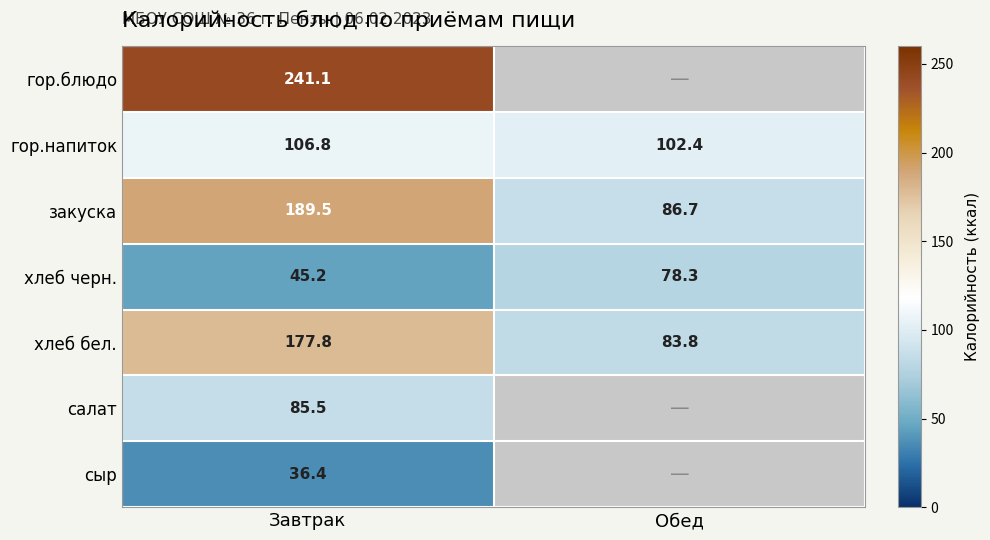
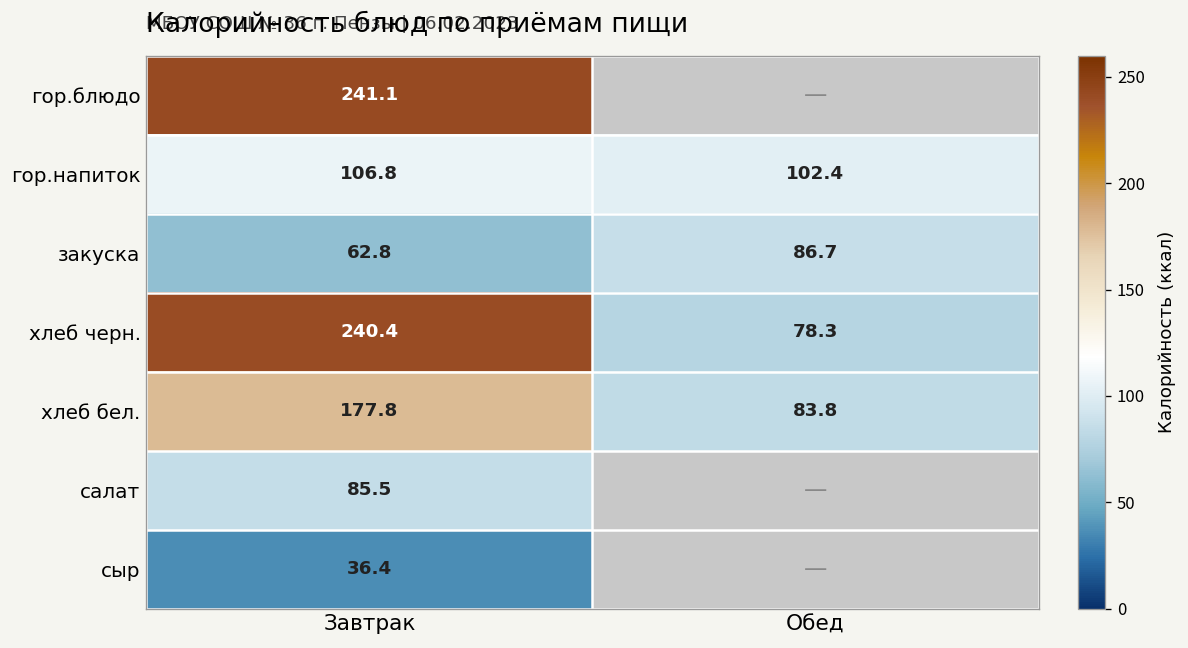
  {
    "гор.блюдо": {
      "Завтрак": 241.1
    },
    "гор.напиток": {
      "Завтрак": 106.8,
      "Обед": 102.4
    },
    "закуска": {
-     "Завтрак": 189.5,
+     "Завтрак": 62.8,
      "Обед": 86.7
    },
    "хлеб черн.": {
-     "Завтрак": 45.2,
+     "Завтрак": 240.4,
      "Обед": 78.3
    },
    "хлеб бел.": {
      "Завтрак": 177.8,
      "Обед": 83.8
    },
    "салат": {
      "Завтрак": 85.5
    },
    "сыр": {
      "Завтрак": 36.4
    }
  }
